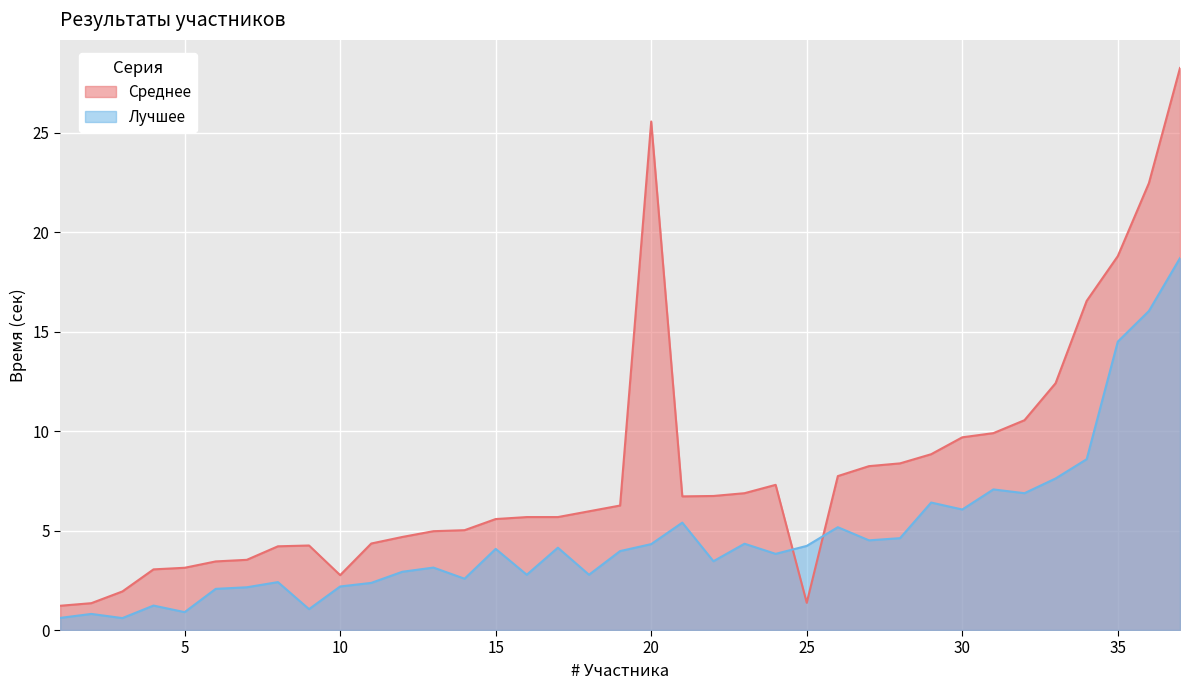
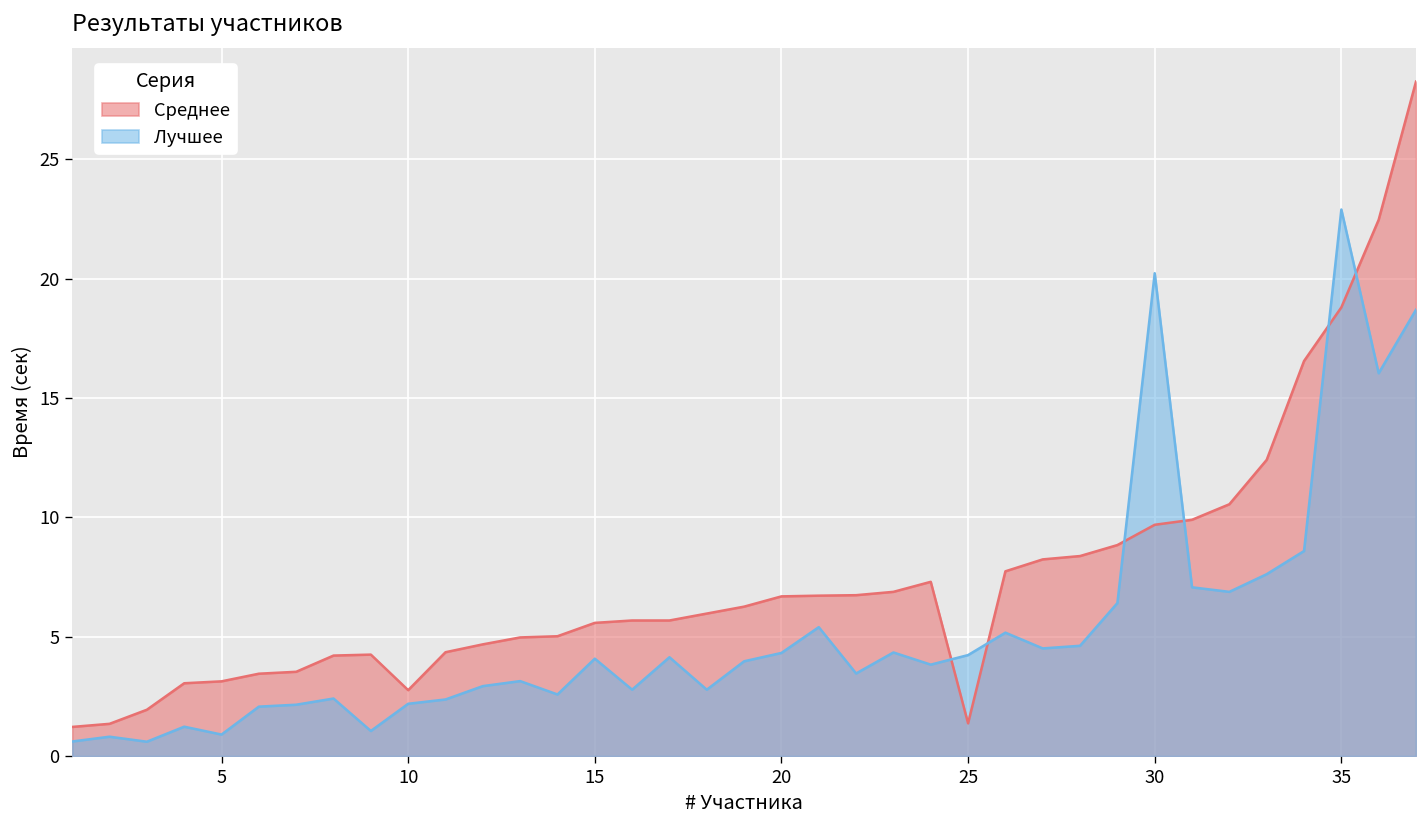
  {
    "Среднее": {
      "5": 3.1,
      "10": 2.8,
      "15": 5.6,
-     "20": 25.6,
+     "20": 6.7,
      "25": 1.4,
      "30": 9.7,
      "35": 18.8
    },
    "Лучшее": {
      "5": 0.9,
      "10": 2.2,
      "15": 4.1,
      "20": 4.3,
      "25": 4.2,
-     "30": 6.1,
-     "35": 14.5
+     "30": 20.2,
+     "35": 22.9
    }
  }
